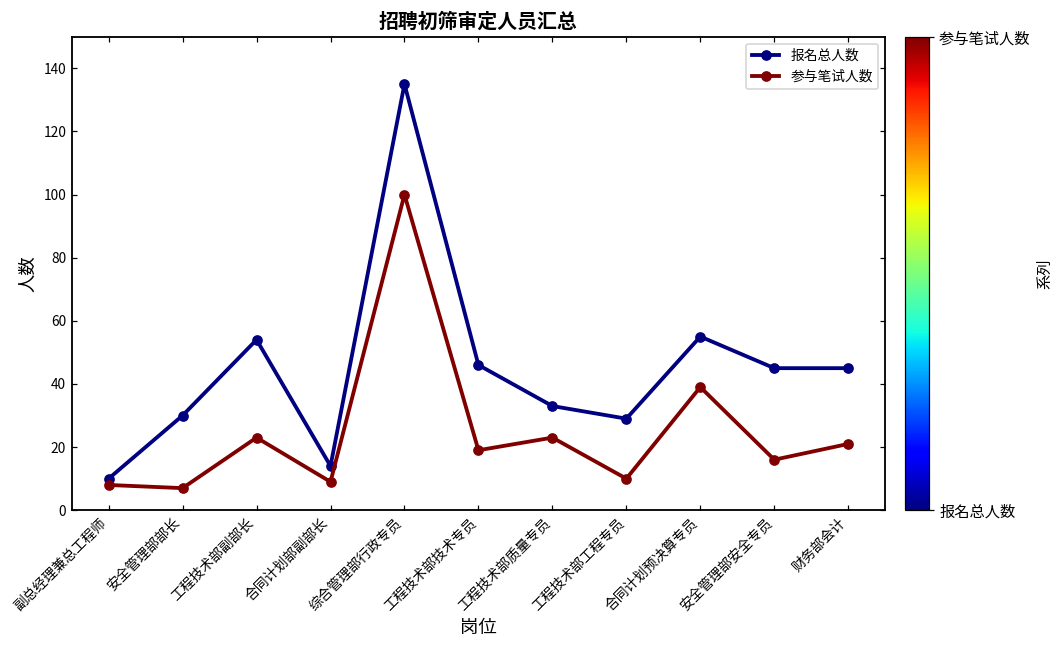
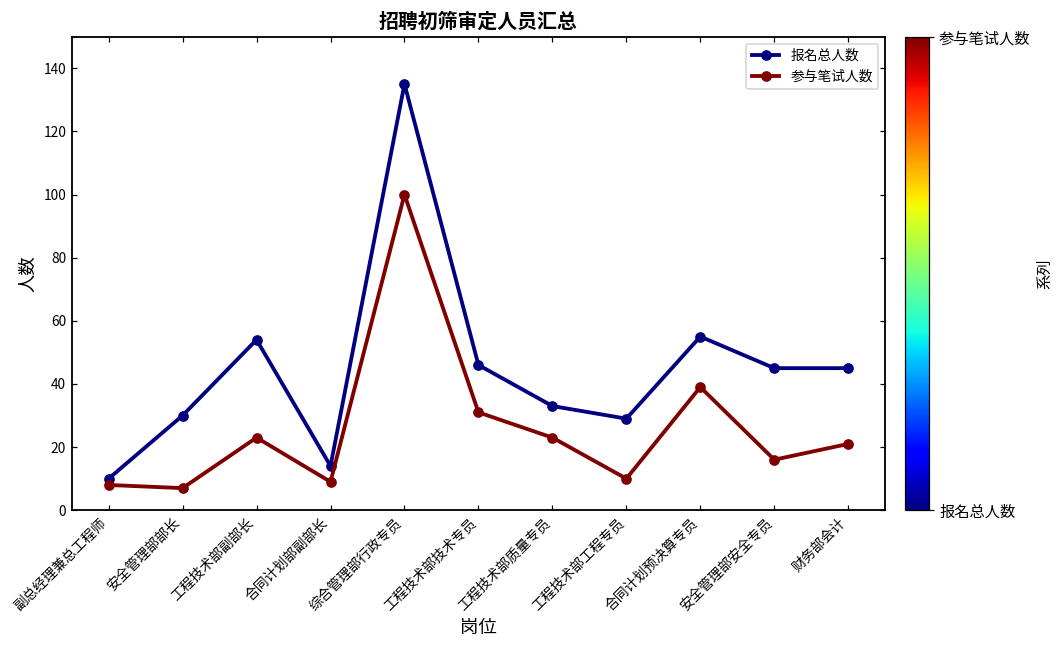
  {
    "报名总人数": {
      "副总经理兼总工程师": 10,
      "安全管理部部长": 30,
      "工程技术部副部长": 54,
      "合同计划部副部长": 14,
      "综合管理部行政专员": 135,
      "工程技术部技术专员": 46,
      "工程技术部质量专员": 33,
      "工程技术部工程专员": 29,
      "合同计划预决算专员": 55,
      "安全管理部安全专员": 45,
      "财务部会计": 45
    },
    "参与笔试人数": {
      "副总经理兼总工程师": 8,
      "安全管理部部长": 7,
      "工程技术部副部长": 23,
      "合同计划部副部长": 9,
      "综合管理部行政专员": 100,
-     "工程技术部技术专员": 19,
+     "工程技术部技术专员": 31,
      "工程技术部质量专员": 23,
      "工程技术部工程专员": 10,
      "合同计划预决算专员": 39,
      "安全管理部安全专员": 16,
      "财务部会计": 21
    }
  }
